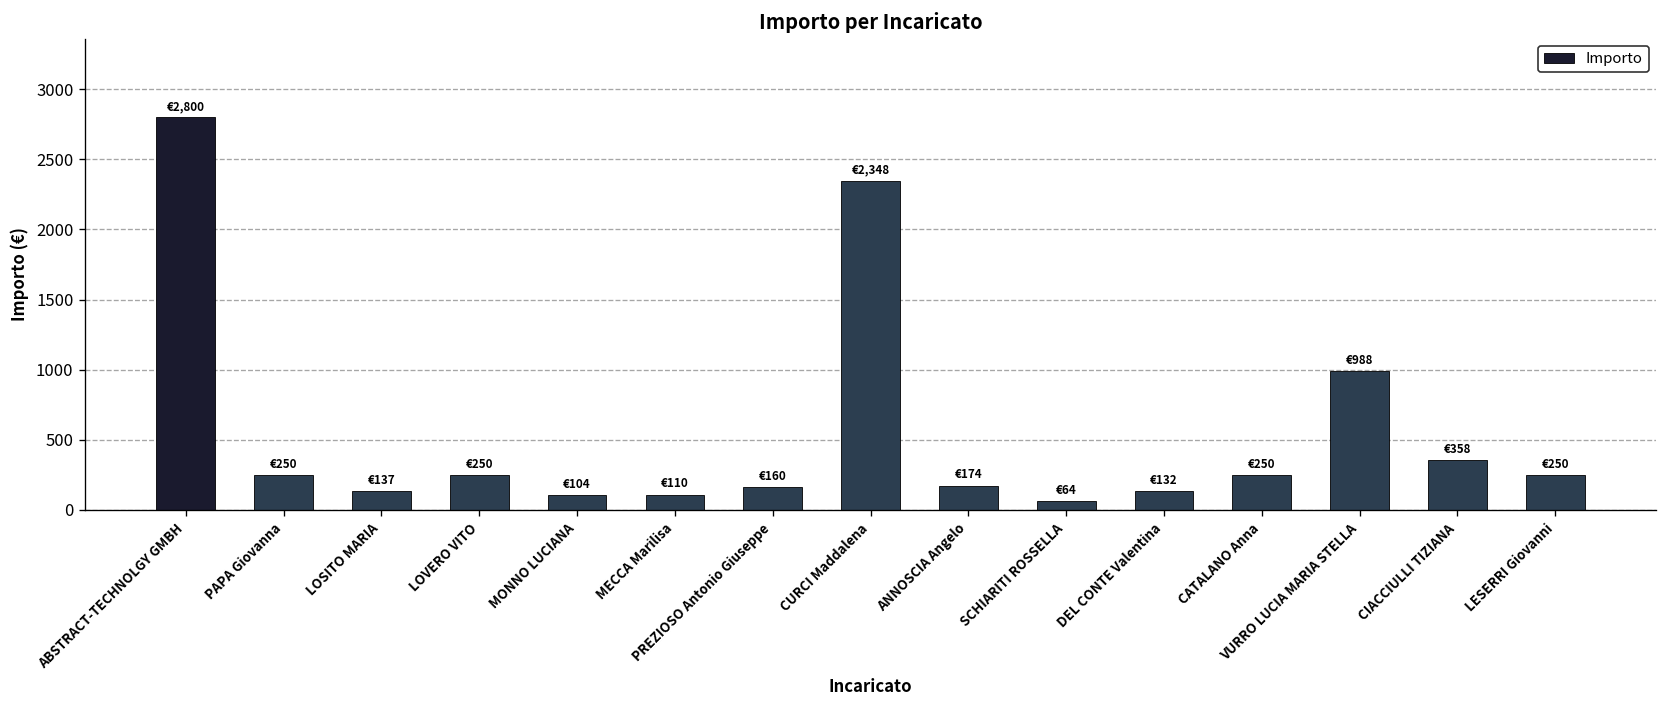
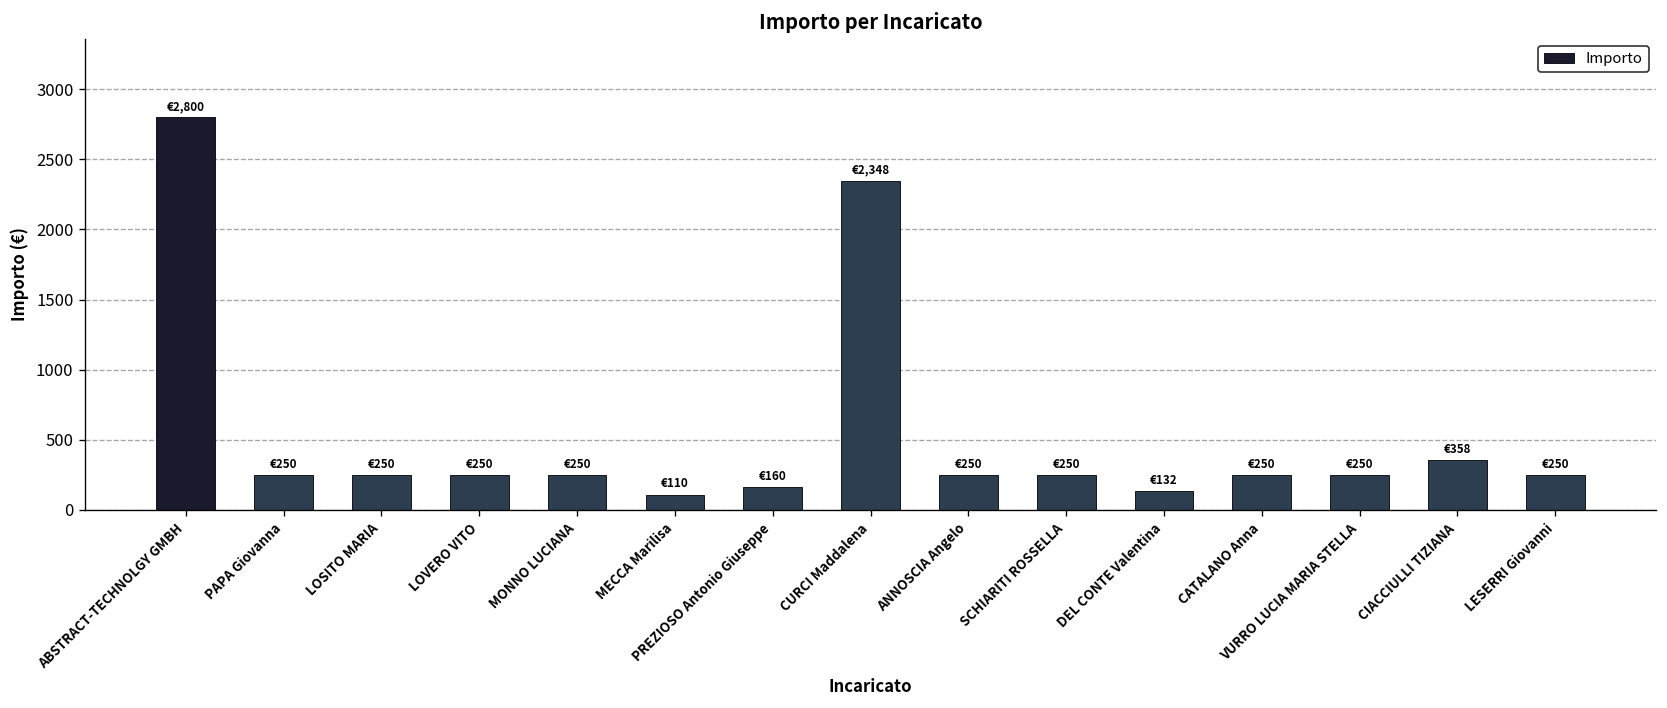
  {
    "ABSTRACT-TECHNOLGY GMBH": "€2,800",
    "PAPA Giovanna": "€250",
-   "LOSITO MARIA": "€137",
+   "LOSITO MARIA": "€250",
    "LOVERO VITO": "€250",
-   "MONNO LUCIANA": "€104",
+   "MONNO LUCIANA": "€250",
    "MECCA Marilisa": "€110",
    "PREZIOSO Antonio Giuseppe": "€160",
    "CURCI Maddalena": "€2,348",
-   "ANNOSCIA Angelo": "€174",
-   "SCHIARITI ROSSELLA": "€64",
+   "ANNOSCIA Angelo": "€250",
+   "SCHIARITI ROSSELLA": "€250",
    "DEL CONTE Valentina": "€132",
    "CATALANO Anna": "€250",
-   "VURRO LUCIA MARIA STELLA": "€988",
+   "VURRO LUCIA MARIA STELLA": "€250",
    "CIACCIULLI TIZIANA": "€358",
    "LESERRI Giovanni": "€250"
  }
